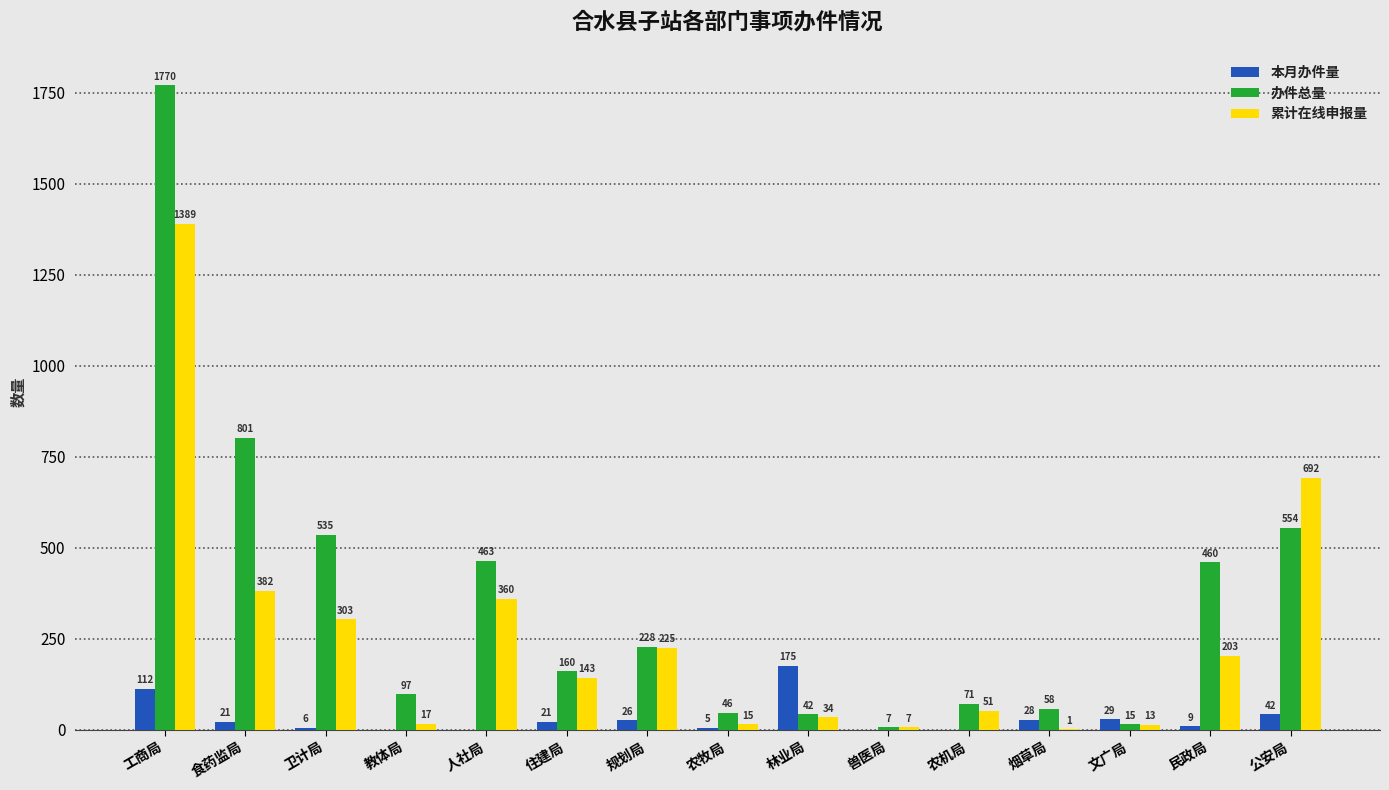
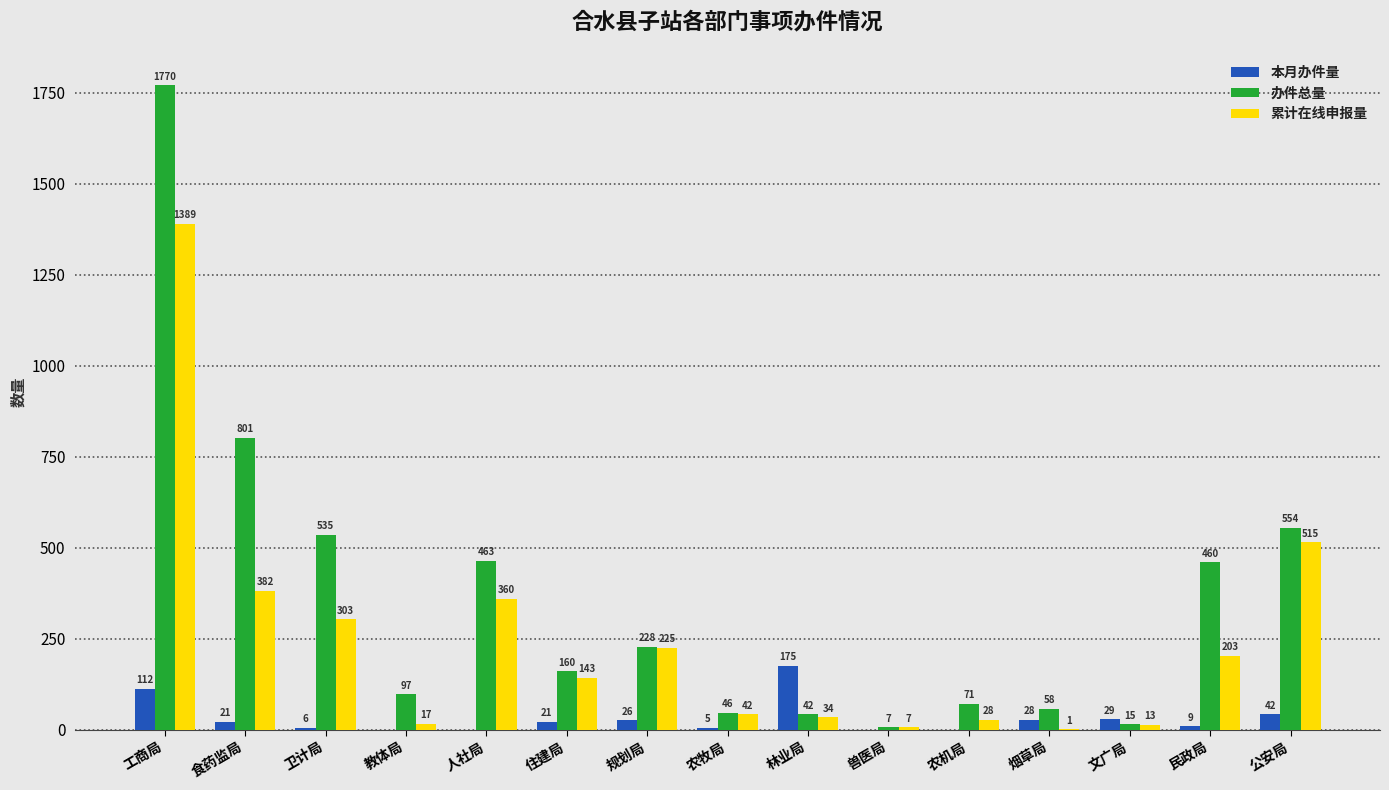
  {
    "本月办件量": {
      "工商局": 112,
      "食药监局": 21,
      "卫计局": 6,
      "住建局": 21,
      "规划局": 26,
      "农牧局": 5,
      "林业局": 175,
      "烟草局": 28,
      "文广局": 29,
      "民政局": 9,
      "公安局": 42
    },
    "办件总量": {
      "工商局": 1770,
      "食药监局": 801,
      "卫计局": 535,
      "教体局": 97,
      "人社局": 463,
      "住建局": 160,
      "规划局": 228,
      "农牧局": 46,
      "林业局": 42,
      "兽医局": 7,
      "农机局": 71,
      "烟草局": 58,
      "文广局": 15,
      "民政局": 460,
      "公安局": 554
    },
    "累计在线申报量": {
      "工商局": 1389,
      "食药监局": 382,
      "卫计局": 303,
      "教体局": 17,
      "人社局": 360,
      "住建局": 143,
      "规划局": 225,
-     "农牧局": 15,
+     "农牧局": 42,
      "林业局": 34,
      "兽医局": 7,
-     "农机局": 51,
+     "农机局": 28,
      "烟草局": 1,
      "文广局": 13,
      "民政局": 203,
-     "公安局": 692
+     "公安局": 515
    }
  }
